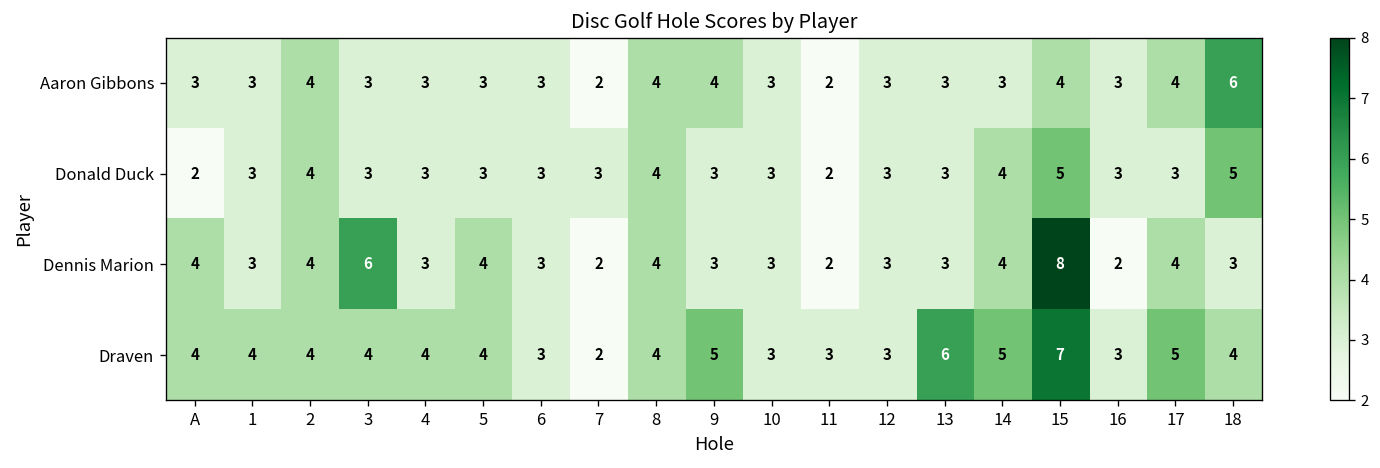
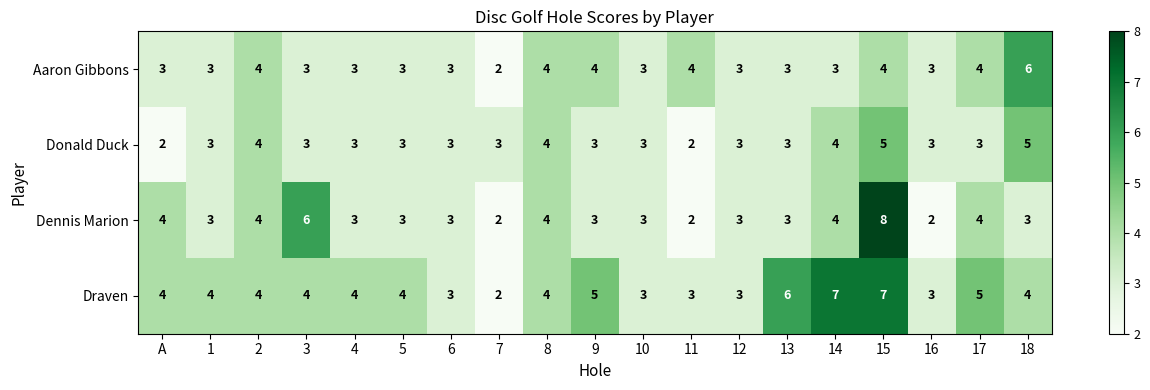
  {
    "Aaron Gibbons": {
      "A": 3,
      "1": 3,
      "2": 4,
      "3": 3,
      "4": 3,
      "5": 3,
      "6": 3,
      "7": 2,
      "8": 4,
      "9": 4,
      "10": 3,
-     "11": 2,
+     "11": 4,
      "12": 3,
      "13": 3,
      "14": 3,
      "15": 4,
      "16": 3,
      "17": 4,
      "18": 6
    },
    "Donald Duck": {
      "A": 2,
      "1": 3,
      "2": 4,
      "3": 3,
      "4": 3,
      "5": 3,
      "6": 3,
      "7": 3,
      "8": 4,
      "9": 3,
      "10": 3,
      "11": 2,
      "12": 3,
      "13": 3,
      "14": 4,
      "15": 5,
      "16": 3,
      "17": 3,
      "18": 5
    },
    "Dennis Marion": {
      "A": 4,
      "1": 3,
      "2": 4,
      "3": 6,
      "4": 3,
-     "5": 4,
+     "5": 3,
      "6": 3,
      "7": 2,
      "8": 4,
      "9": 3,
      "10": 3,
      "11": 2,
      "12": 3,
      "13": 3,
      "14": 4,
      "15": 8,
      "16": 2,
      "17": 4,
      "18": 3
    },
    "Draven": {
      "A": 4,
      "1": 4,
      "2": 4,
      "3": 4,
      "4": 4,
      "5": 4,
      "6": 3,
      "7": 2,
      "8": 4,
      "9": 5,
      "10": 3,
      "11": 3,
      "12": 3,
      "13": 6,
-     "14": 5,
+     "14": 7,
      "15": 7,
      "16": 3,
      "17": 5,
      "18": 4
    }
  }
